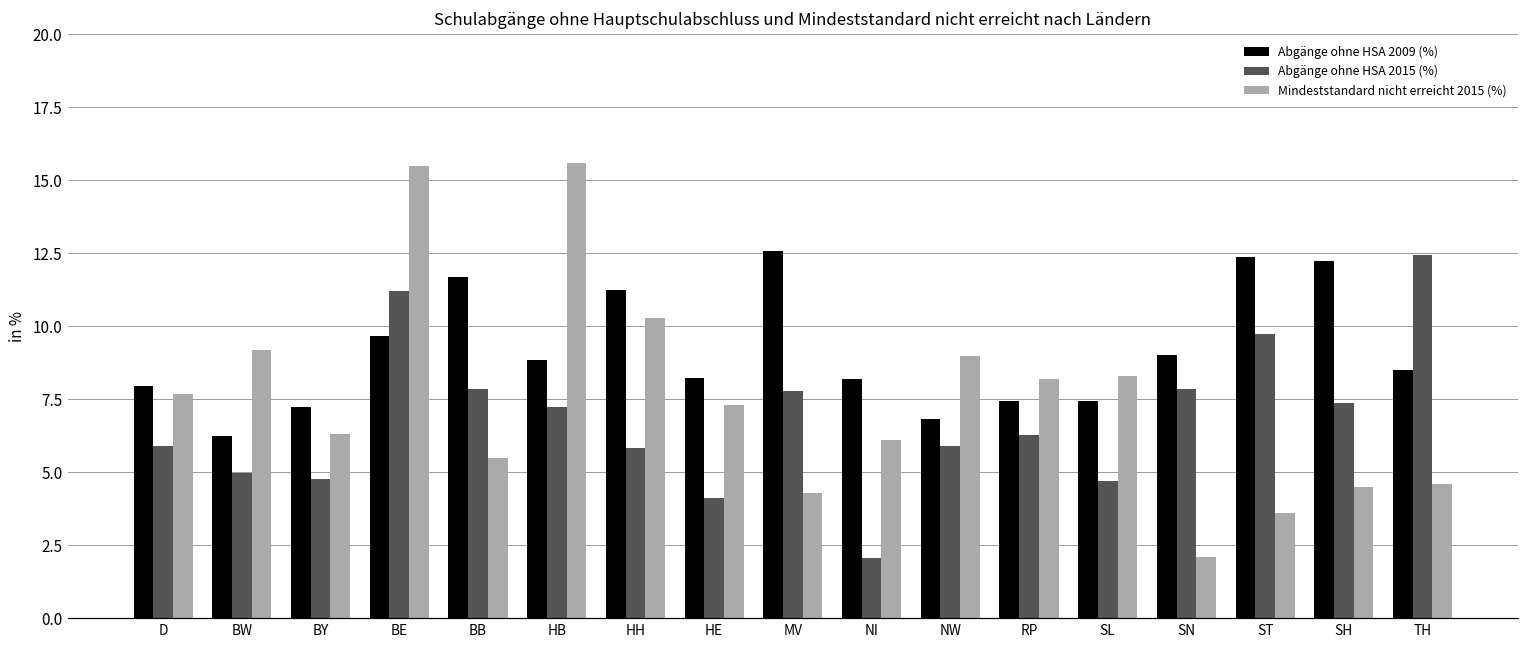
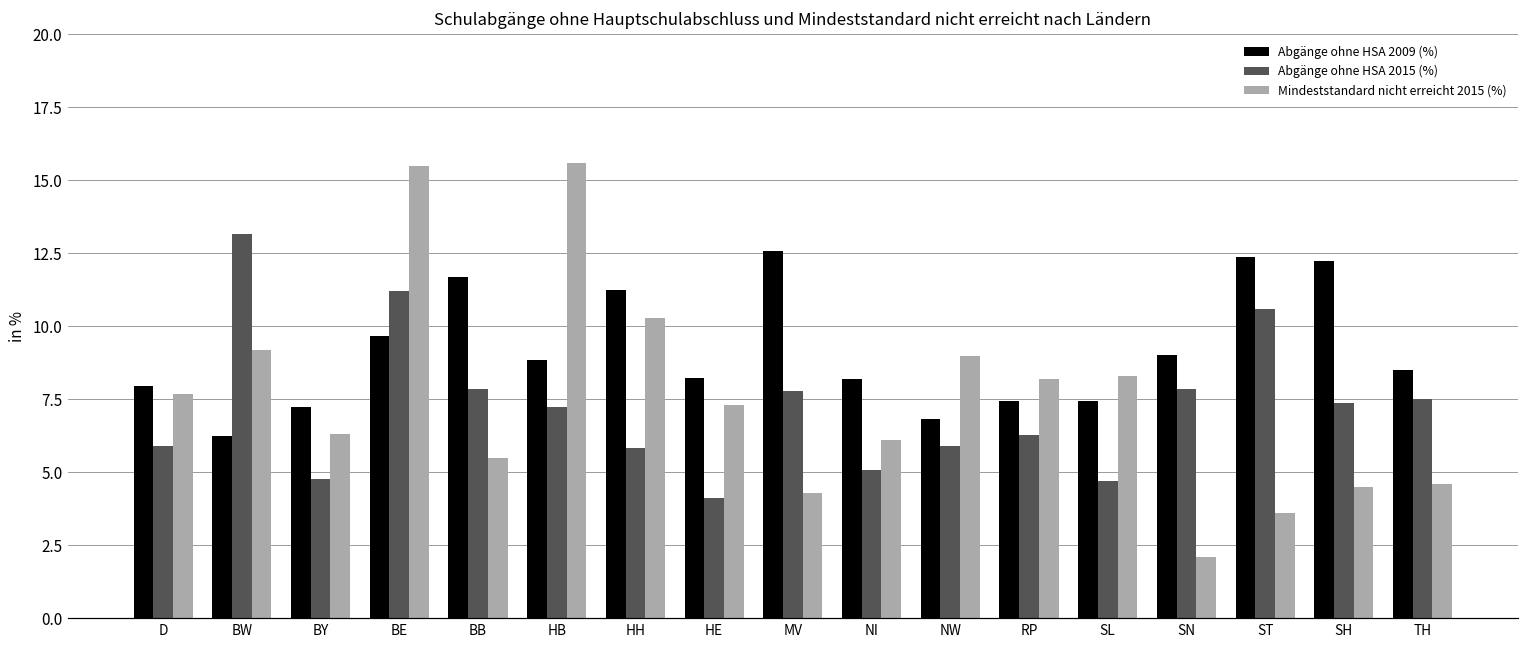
  {
    "Abgänge ohne HSA 2009 (%)": {
      "D": 8.0,
      "BW": 6.3,
      "BY": 7.3,
      "BE": 9.7,
      "BB": 11.7,
      "HB": 8.9,
      "HH": 11.3,
      "HE": 8.2,
      "MV": 12.6,
      "NI": 8.2,
      "NW": 6.8,
      "RP": 7.4,
      "SL": 7.4,
      "SN": 9.0,
      "ST": 12.4,
      "SH": 12.3,
      "TH": 8.5
    },
    "Abgänge ohne HSA 2015 (%)": {
      "D": 5.9,
-     "BW": 5.0,
+     "BW": 13.2,
      "BY": 4.8,
      "BE": 11.2,
      "BB": 7.9,
      "HB": 7.2,
      "HH": 5.8,
      "HE": 4.1,
      "MV": 7.8,
-     "NI": 2.1,
+     "NI": 5.1,
      "NW": 5.9,
      "RP": 6.3,
      "SL": 4.7,
      "SN": 7.9,
-     "ST": 9.7,
+     "ST": 10.6,
      "SH": 7.4,
-     "TH": 12.4
+     "TH": 7.5
    },
    "Mindeststandard nicht erreicht 2015 (%)": {
      "D": 7.7,
      "BW": 9.2,
      "BY": 6.3,
      "BE": 15.5,
      "BB": 5.5,
      "HB": 15.6,
      "HH": 10.3,
      "HE": 7.3,
      "MV": 4.3,
      "NI": 6.1,
      "NW": 9.0,
      "RP": 8.2,
      "SL": 8.3,
      "SN": 2.1,
      "ST": 3.6,
      "SH": 4.5,
      "TH": 4.6
    }
  }
